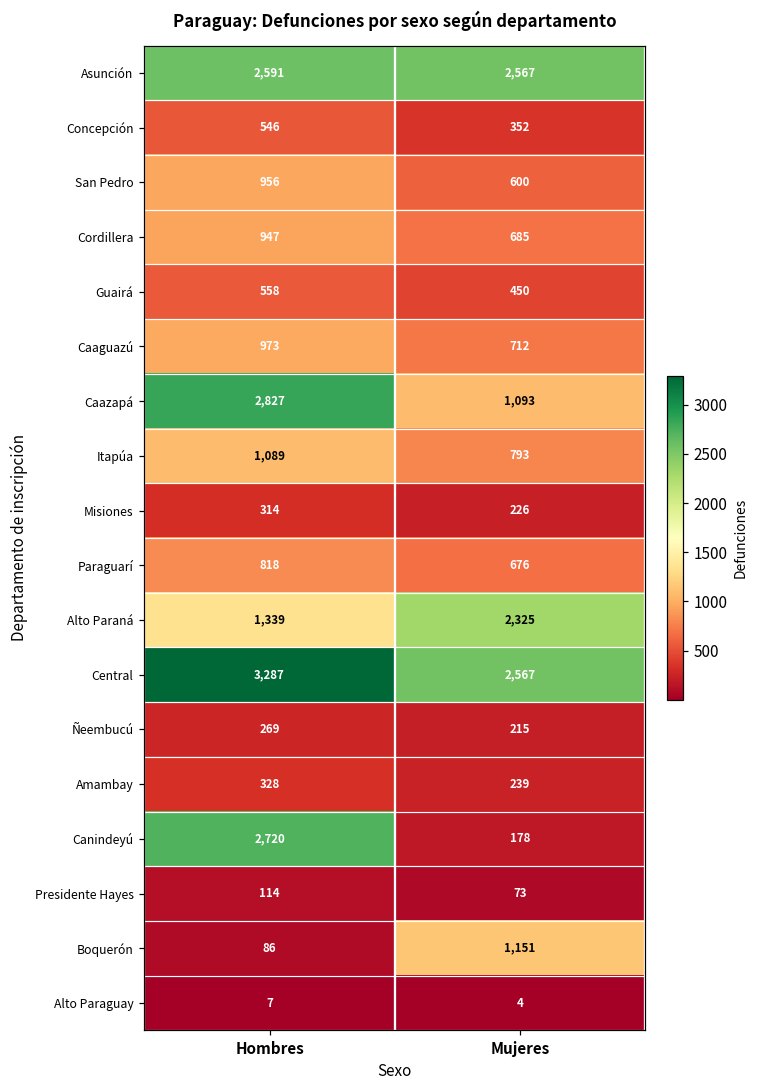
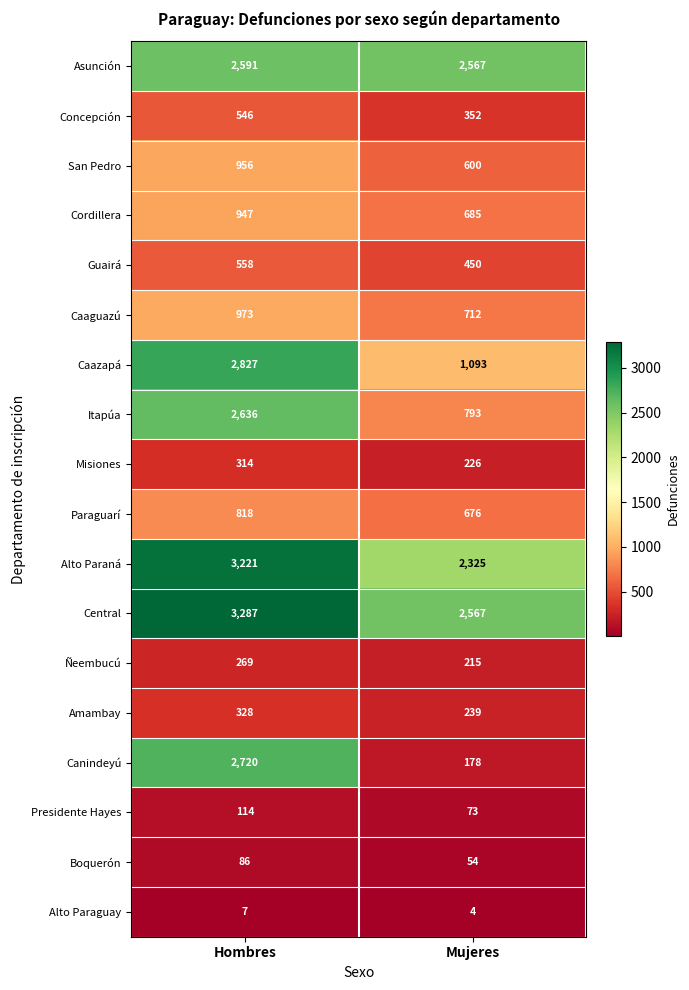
  {
    "Asunción": {
      "Hombres": "2,591",
      "Mujeres": "2,567"
    },
    "Concepción": {
      "Hombres": "546",
      "Mujeres": "352"
    },
    "San Pedro": {
      "Hombres": "956",
      "Mujeres": "600"
    },
    "Cordillera": {
      "Hombres": "947",
      "Mujeres": "685"
    },
    "Guairá": {
      "Hombres": "558",
      "Mujeres": "450"
    },
    "Caaguazú": {
      "Hombres": "973",
      "Mujeres": "712"
    },
    "Caazapá": {
      "Hombres": "2,827",
      "Mujeres": "1,093"
    },
    "Itapúa": {
-     "Hombres": "1,089",
+     "Hombres": "2,636",
      "Mujeres": "793"
    },
    "Misiones": {
      "Hombres": "314",
      "Mujeres": "226"
    },
    "Paraguarí": {
      "Hombres": "818",
      "Mujeres": "676"
    },
    "Alto Paraná": {
-     "Hombres": "1,339",
+     "Hombres": "3,221",
      "Mujeres": "2,325"
    },
    "Central": {
      "Hombres": "3,287",
      "Mujeres": "2,567"
    },
    "Ñeembucú": {
      "Hombres": "269",
      "Mujeres": "215"
    },
    "Amambay": {
      "Hombres": "328",
      "Mujeres": "239"
    },
    "Canindeyú": {
      "Hombres": "2,720",
      "Mujeres": "178"
    },
    "Presidente Hayes": {
      "Hombres": "114",
      "Mujeres": "73"
    },
    "Boquerón": {
      "Hombres": "86",
-     "Mujeres": "1,151"
+     "Mujeres": "54"
    },
    "Alto Paraguay": {
      "Hombres": "7",
      "Mujeres": "4"
    }
  }
